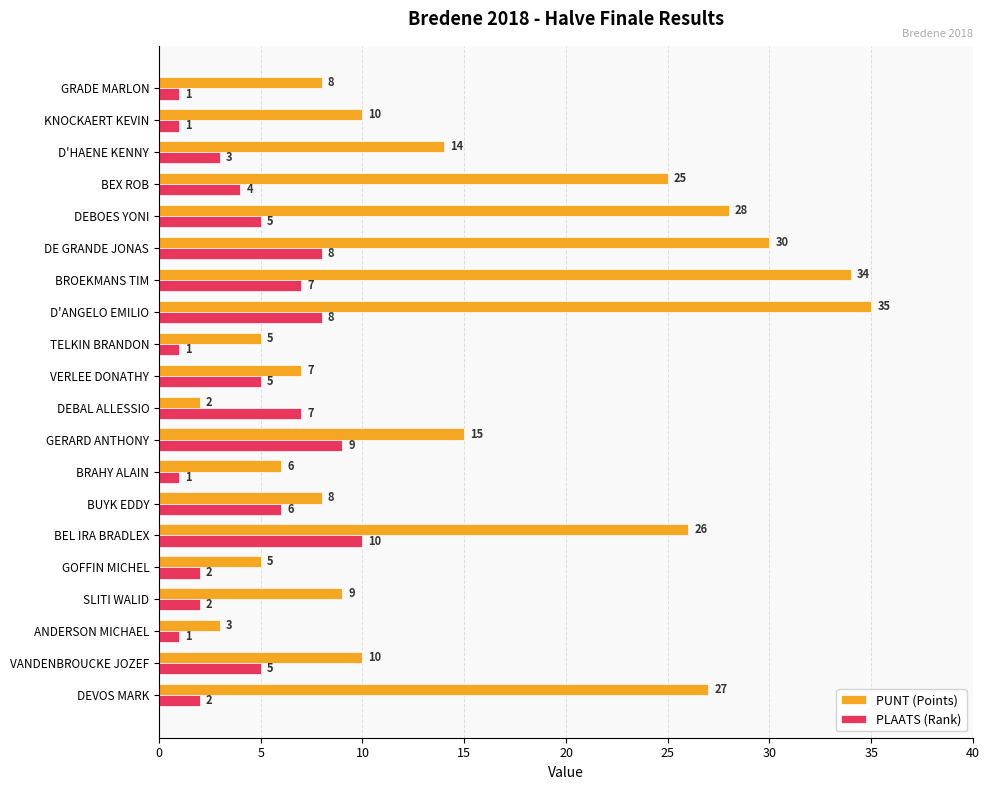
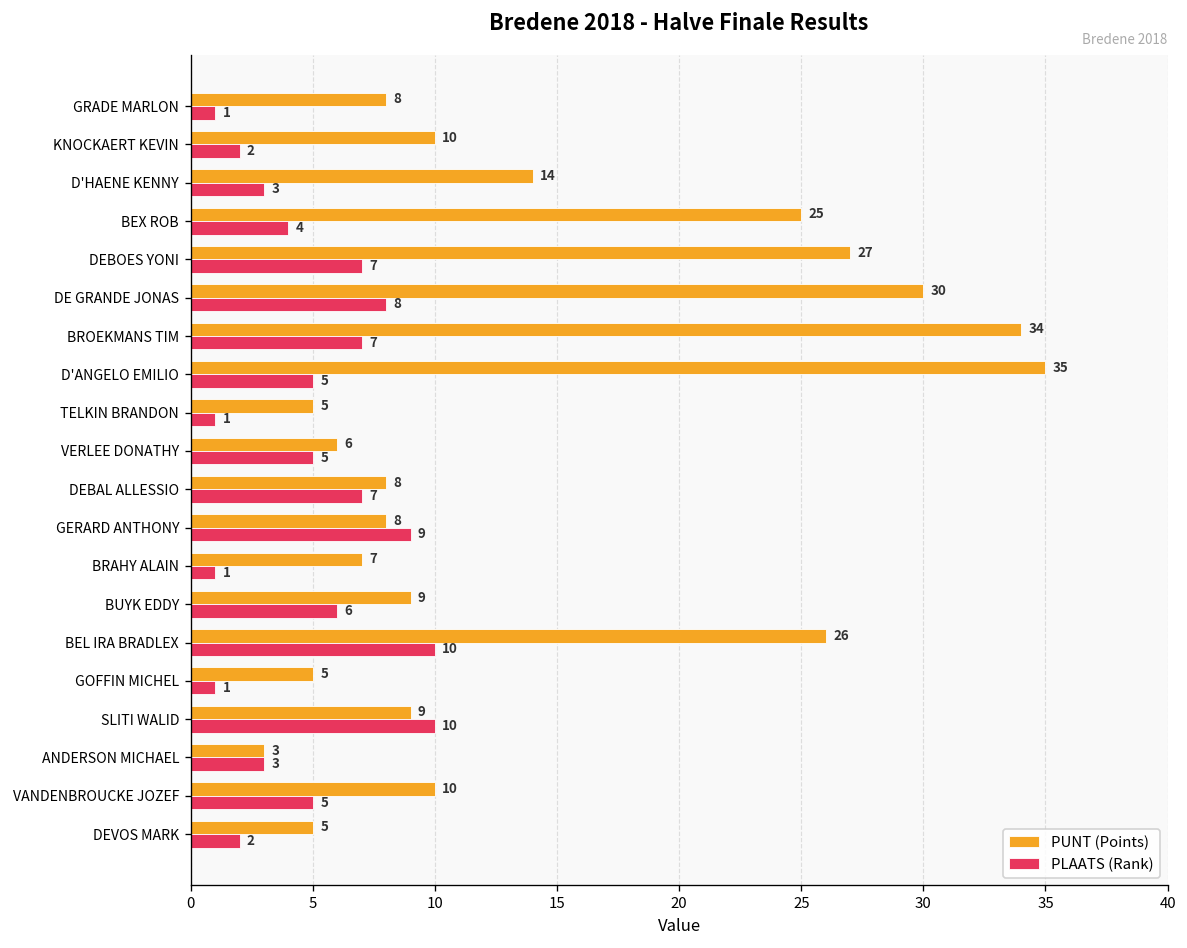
  {
    "PUNT (Points)": {
      "GRADE MARLON": 8,
      "KNOCKAERT KEVIN": 10,
      "D'HAENE KENNY": 14,
      "BEX ROB": 25,
-     "DEBOES YONI": 28,
+     "DEBOES YONI": 27,
      "DE GRANDE JONAS": 30,
      "BROEKMANS TIM": 34,
      "D'ANGELO EMILIO": 35,
      "TELKIN BRANDON": 5,
-     "VERLEE DONATHY": 7,
-     "DEBAL ALLESSIO": 2,
-     "GERARD ANTHONY": 15,
-     "BRAHY ALAIN": 6,
-     "BUYK EDDY": 8,
+     "VERLEE DONATHY": 6,
+     "DEBAL ALLESSIO": 8,
+     "GERARD ANTHONY": 8,
+     "BRAHY ALAIN": 7,
+     "BUYK EDDY": 9,
      "BEL IRA BRADLEX": 26,
      "GOFFIN MICHEL": 5,
      "SLITI WALID": 9,
      "ANDERSON MICHAEL": 3,
      "VANDENBROUCKE JOZEF": 10,
-     "DEVOS MARK": 27
+     "DEVOS MARK": 5
    },
    "PLAATS (Rank)": {
      "GRADE MARLON": 1,
-     "KNOCKAERT KEVIN": 1,
+     "KNOCKAERT KEVIN": 2,
      "D'HAENE KENNY": 3,
      "BEX ROB": 4,
-     "DEBOES YONI": 5,
+     "DEBOES YONI": 7,
      "DE GRANDE JONAS": 8,
      "BROEKMANS TIM": 7,
-     "D'ANGELO EMILIO": 8,
+     "D'ANGELO EMILIO": 5,
      "TELKIN BRANDON": 1,
      "VERLEE DONATHY": 5,
      "DEBAL ALLESSIO": 7,
      "GERARD ANTHONY": 9,
      "BRAHY ALAIN": 1,
      "BUYK EDDY": 6,
      "BEL IRA BRADLEX": 10,
-     "GOFFIN MICHEL": 2,
-     "SLITI WALID": 2,
-     "ANDERSON MICHAEL": 1,
+     "GOFFIN MICHEL": 1,
+     "SLITI WALID": 10,
+     "ANDERSON MICHAEL": 3,
      "VANDENBROUCKE JOZEF": 5,
      "DEVOS MARK": 2
    }
  }
